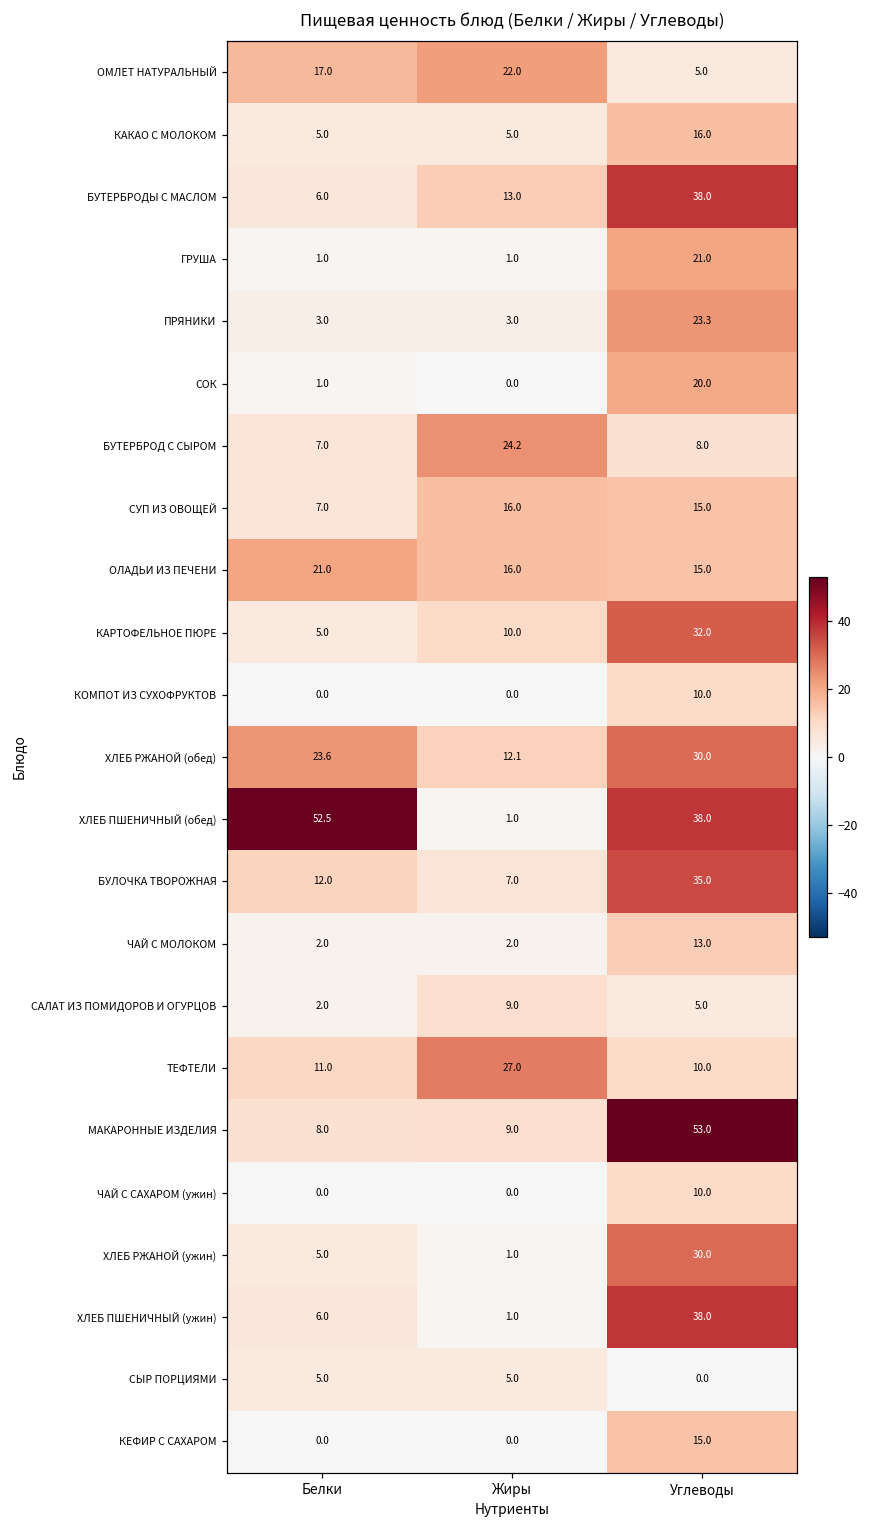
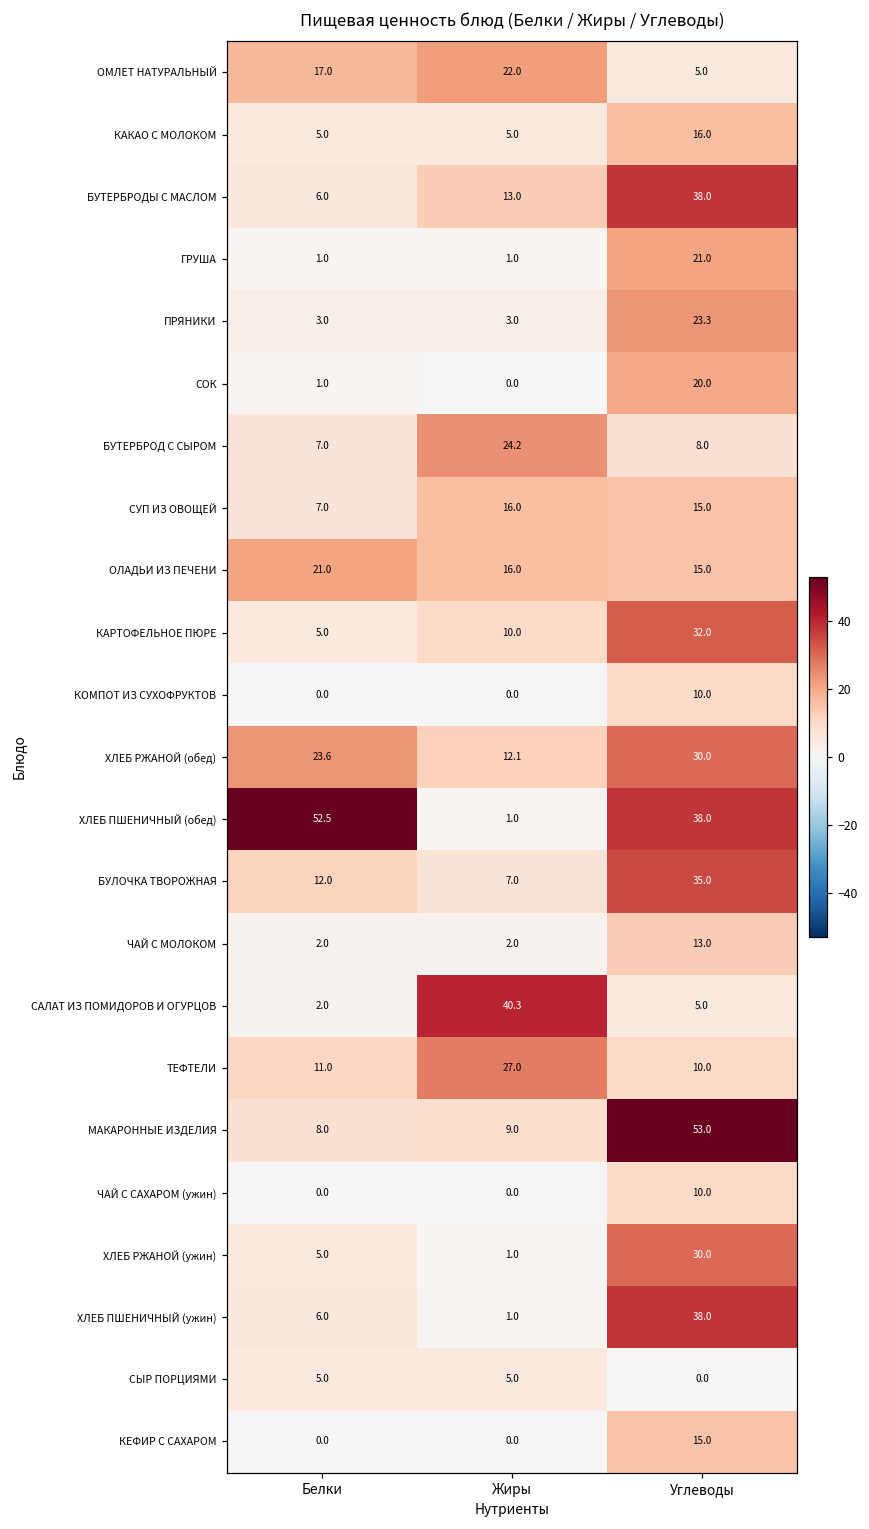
  {
    "ОМЛЕТ НАТУРАЛЬНЫЙ": {
      "Белки": 17.0,
      "Жиры": 22.0,
      "Углеводы": 5.0
    },
    "КАКАО С МОЛОКОМ": {
      "Белки": 5.0,
      "Жиры": 5.0,
      "Углеводы": 16.0
    },
    "БУТЕРБРОДЫ С МАСЛОМ": {
      "Белки": 6.0,
      "Жиры": 13.0,
      "Углеводы": 38.0
    },
    "ГРУША": {
      "Белки": 1.0,
      "Жиры": 1.0,
      "Углеводы": 21.0
    },
    "ПРЯНИКИ": {
      "Белки": 3.0,
      "Жиры": 3.0,
      "Углеводы": 23.3
    },
    "СОК": {
      "Белки": 1.0,
      "Жиры": 0.0,
      "Углеводы": 20.0
    },
    "БУТЕРБРОД С СЫРОМ": {
      "Белки": 7.0,
      "Жиры": 24.2,
      "Углеводы": 8.0
    },
    "СУП ИЗ ОВОЩЕЙ": {
      "Белки": 7.0,
      "Жиры": 16.0,
      "Углеводы": 15.0
    },
    "ОЛАДЬИ ИЗ ПЕЧЕНИ": {
      "Белки": 21.0,
      "Жиры": 16.0,
      "Углеводы": 15.0
    },
    "КАРТОФЕЛЬНОЕ ПЮРЕ": {
      "Белки": 5.0,
      "Жиры": 10.0,
      "Углеводы": 32.0
    },
    "КОМПОТ ИЗ СУХОФРУКТОВ": {
      "Белки": 0.0,
      "Жиры": 0.0,
      "Углеводы": 10.0
    },
    "ХЛЕБ РЖАНОЙ (обед)": {
      "Белки": 23.6,
      "Жиры": 12.1,
      "Углеводы": 30.0
    },
    "ХЛЕБ ПШЕНИЧНЫЙ (обед)": {
      "Белки": 52.5,
      "Жиры": 1.0,
      "Углеводы": 38.0
    },
    "БУЛОЧКА ТВОРОЖНАЯ": {
      "Белки": 12.0,
      "Жиры": 7.0,
      "Углеводы": 35.0
    },
    "ЧАЙ С МОЛОКОМ": {
      "Белки": 2.0,
      "Жиры": 2.0,
      "Углеводы": 13.0
    },
    "САЛАТ ИЗ ПОМИДОРОВ И ОГУРЦОВ": {
      "Белки": 2.0,
-     "Жиры": 9.0,
+     "Жиры": 40.3,
      "Углеводы": 5.0
    },
    "ТЕФТЕЛИ": {
      "Белки": 11.0,
      "Жиры": 27.0,
      "Углеводы": 10.0
    },
    "МАКАРОННЫЕ ИЗДЕЛИЯ": {
      "Белки": 8.0,
      "Жиры": 9.0,
      "Углеводы": 53.0
    },
    "ЧАЙ С САХАРОМ (ужин)": {
      "Белки": 0.0,
      "Жиры": 0.0,
      "Углеводы": 10.0
    },
    "ХЛЕБ РЖАНОЙ (ужин)": {
      "Белки": 5.0,
      "Жиры": 1.0,
      "Углеводы": 30.0
    },
    "ХЛЕБ ПШЕНИЧНЫЙ (ужин)": {
      "Белки": 6.0,
      "Жиры": 1.0,
      "Углеводы": 38.0
    },
    "СЫР ПОРЦИЯМИ": {
      "Белки": 5.0,
      "Жиры": 5.0,
      "Углеводы": 0.0
    },
    "КЕФИР С САХАРОМ": {
      "Белки": 0.0,
      "Жиры": 0.0,
      "Углеводы": 15.0
    }
  }
